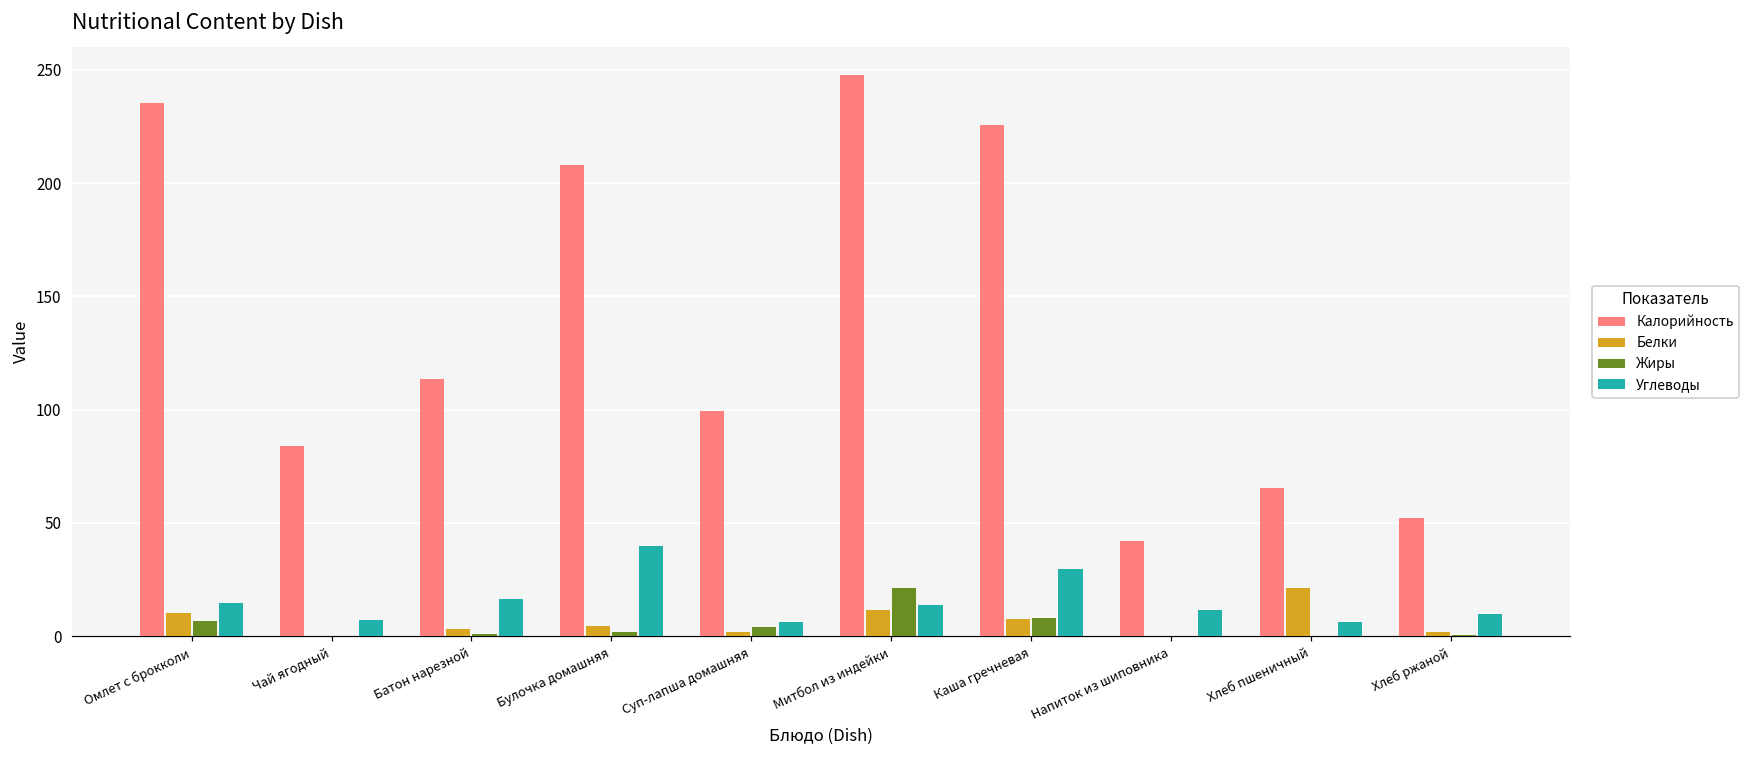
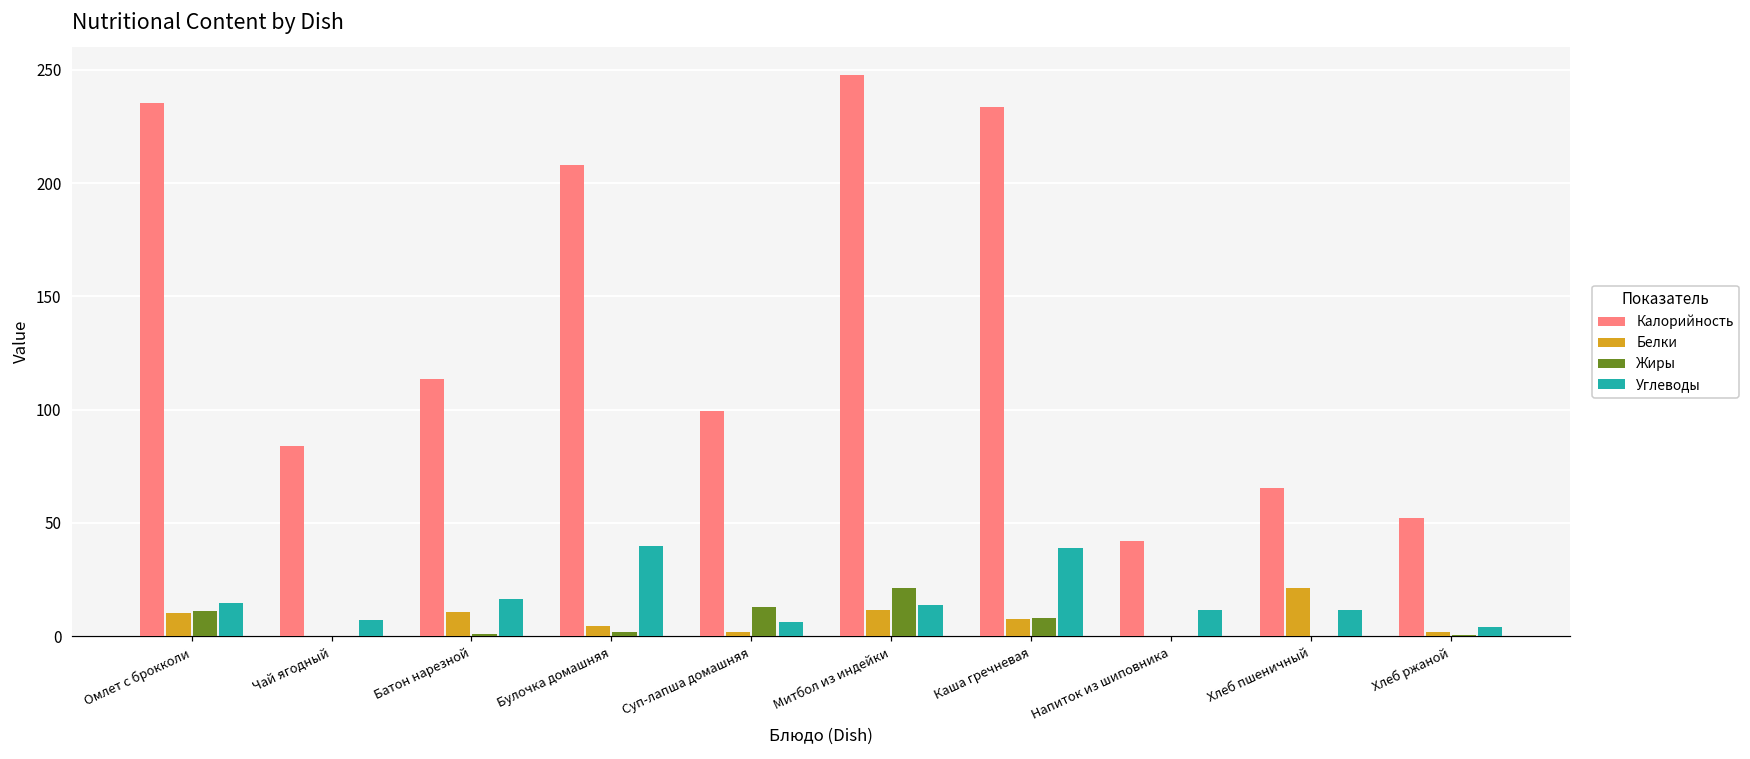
  {
    "Калорийность": {
      "Омлет с брокколи": 235,
      "Чай ягодный": 84,
      "Батон нарезной": 113,
      "Булочка домашняя": 208,
      "Суп-лапша домашняя": 100,
      "Митбол из индейки": 248,
-     "Каша гречневая": 226,
+     "Каша гречневая": 234,
      "Напиток из шиповника": 42,
      "Хлеб пшеничный": 65,
      "Хлеб ржаной": 52
    },
    "Белки": {
      "Омлет с брокколи": 10,
-     "Батон нарезной": 3,
+     "Батон нарезной": 11,
      "Булочка домашняя": 5,
      "Суп-лапша домашняя": 2,
      "Митбол из индейки": 11,
      "Каша гречневая": 8,
      "Хлеб пшеничный": 21,
      "Хлеб ржаной": 2
    },
    "Жиры": {
-     "Омлет с брокколи": 7,
+     "Омлет с брокколи": 11,
      "Булочка домашняя": 2,
-     "Суп-лапша домашняя": 4,
+     "Суп-лапша домашняя": 13,
      "Митбол из индейки": 21,
      "Каша гречневая": 8
    },
    "Углеводы": {
      "Омлет с брокколи": 14,
      "Чай ягодный": 7,
      "Батон нарезной": 17,
      "Булочка домашняя": 40,
      "Суп-лапша домашняя": 6,
      "Митбол из индейки": 14,
-     "Каша гречневая": 30,
+     "Каша гречневая": 39,
      "Напиток из шиповника": 11,
-     "Хлеб пшеничный": 7,
-     "Хлеб ржаной": 10
+     "Хлеб пшеничный": 11,
+     "Хлеб ржаной": 4
    }
  }
